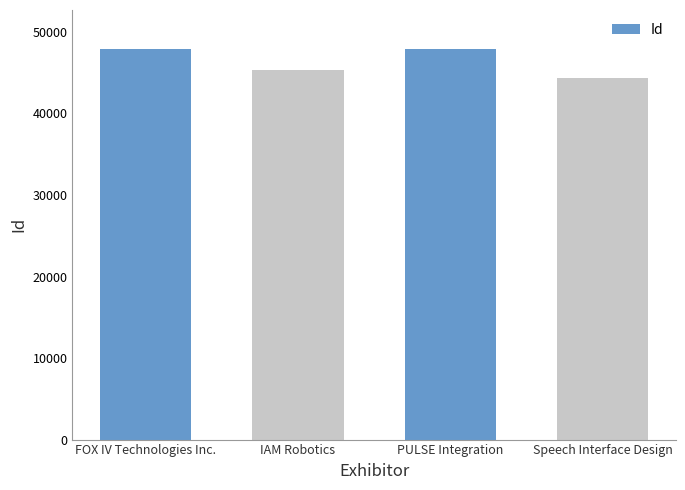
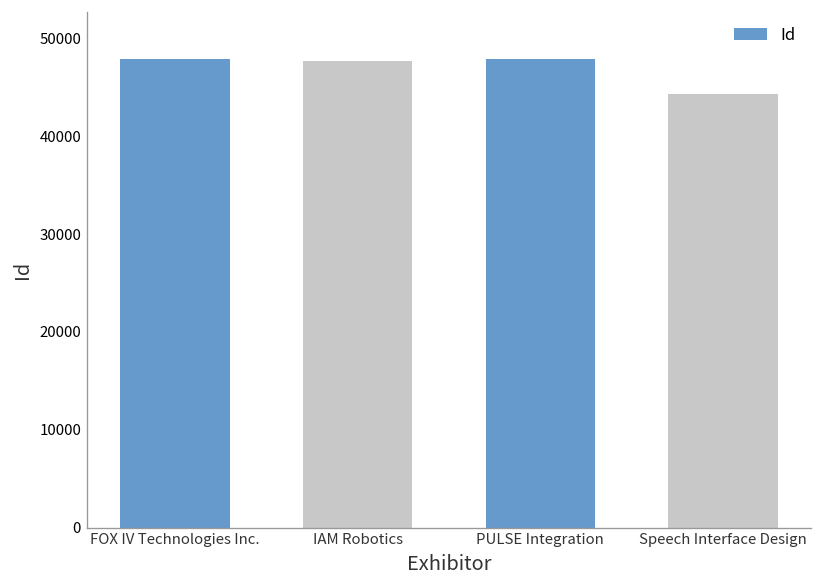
  {
    "FOX IV Technologies Inc.": 48000,
-   "IAM Robotics": 45000,
+   "IAM Robotics": 48000,
    "PULSE Integration": 48000,
    "Speech Interface Design": 44000
  }
